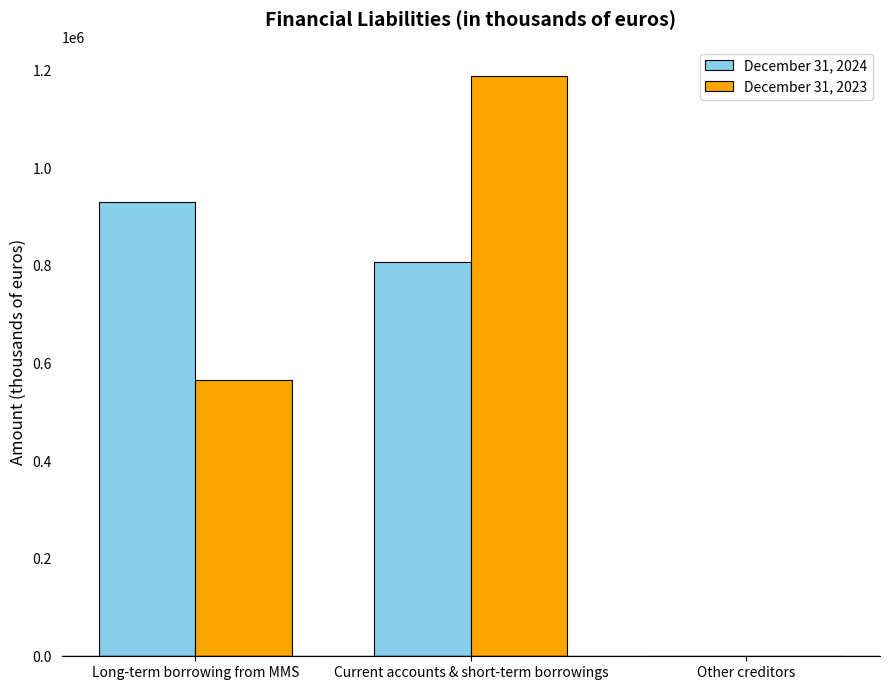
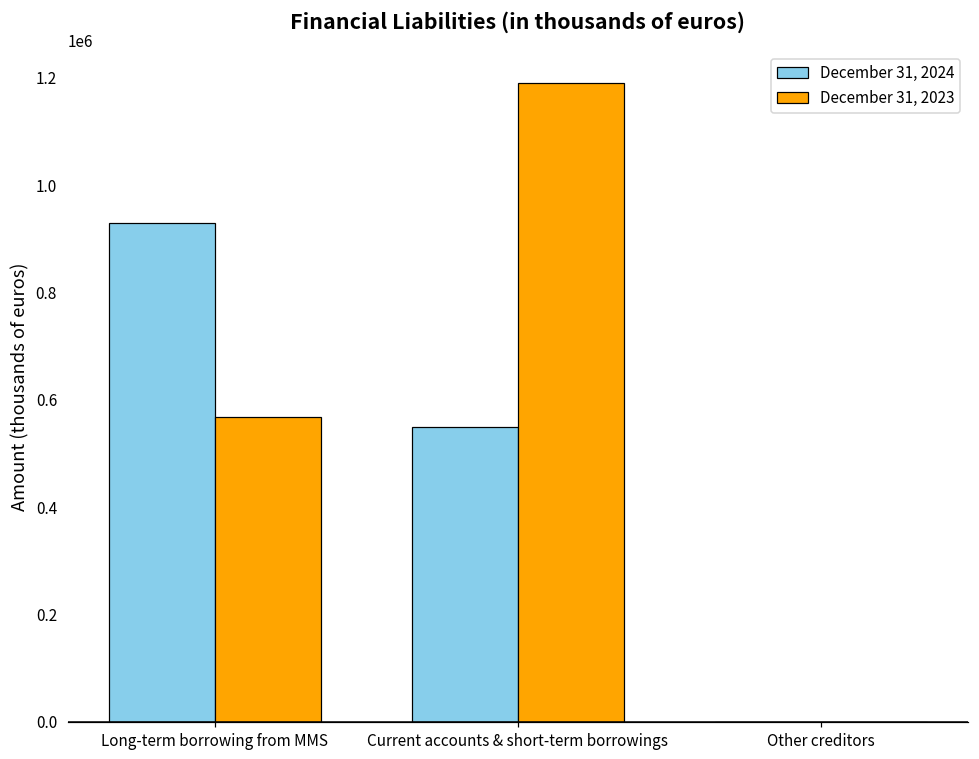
  {
    "December 31, 2024": {
      "Long-term borrowing from MMS": 930000,
-     "Current accounts & short-term borrowings": 810000
+     "Current accounts & short-term borrowings": 550000
    },
    "December 31, 2023": {
      "Long-term borrowing from MMS": 570000,
      "Current accounts & short-term borrowings": 1190000
    }
  }
